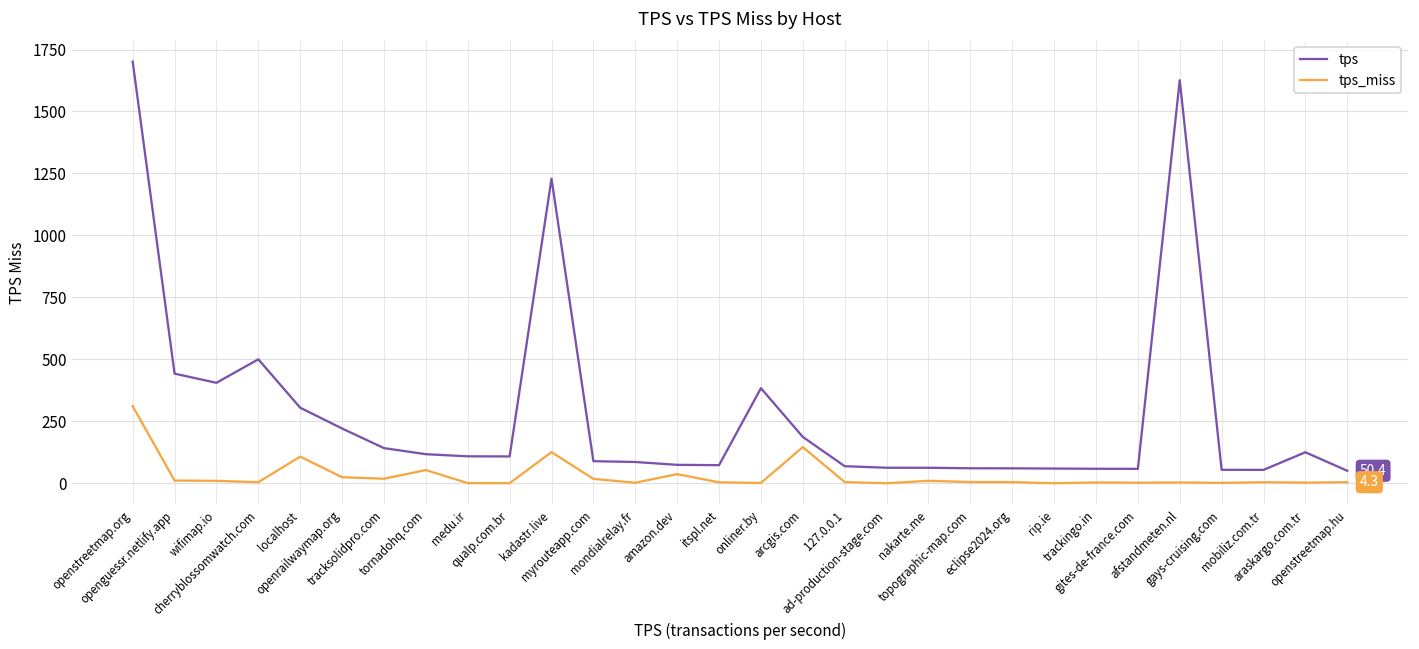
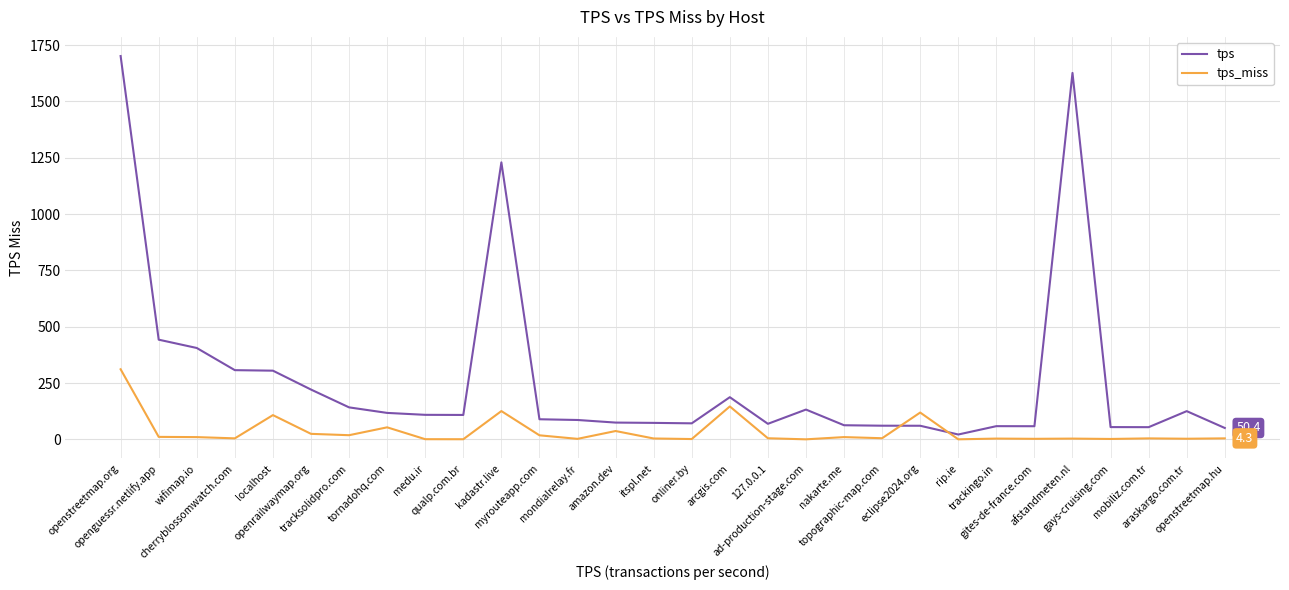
  {
    "tps": {
      "openstreetmap.org": 1700,
      "openguessr.netlify.app": 440,
      "wifimap.io": 410,
-     "cherryblossomwatch.com": 500,
+     "cherryblossomwatch.com": 310,
      "localhost": 300,
      "openrailwaymap.org": 220,
      "tracksolidpro.com": 140,
      "tornadohq.com": 120,
      "medu.ir": 110,
      "qualp.com.br": 110,
      "kadastr.live": 1230,
      "myrouteapp.com": 90,
      "mondialrelay.fr": 90,
      "amazon.dev": 70,
      "itspl.net": 70,
-     "onliner.by": 380,
+     "onliner.by": 70,
      "arcgis.com": 190,
      "127.0.0.1": 70,
-     "ad-production-stage.com": 60,
+     "ad-production-stage.com": 130,
      "nakarte.me": 60,
      "topographic-map.com": 60,
      "eclipse2024.org": 60,
-     "rip.ie": 60,
+     "rip.ie": 20,
      "trackingo.in": 60,
      "gites-de-france.com": 60,
      "afstandmeten.nl": 1630,
      "gays-cruising.com": 50,
      "mobiliz.com.tr": 50,
      "araskargo.com.tr": 130
    },
    "tps_miss": {
      "openstreetmap.org": 310,
      "openguessr.netlify.app": 10,
      "wifimap.io": 10,
      "cherryblossomwatch.com": 0,
      "localhost": 110,
      "openrailwaymap.org": 20,
      "tracksolidpro.com": 20,
      "tornadohq.com": 50,
      "medu.ir": 0,
      "qualp.com.br": 0,
      "kadastr.live": 130,
      "myrouteapp.com": 20,
      "mondialrelay.fr": 0,
      "amazon.dev": 40,
      "itspl.net": 0,
      "onliner.by": 0,
      "arcgis.com": 150,
      "127.0.0.1": 0,
      "ad-production-stage.com": 0,
      "nakarte.me": 10,
      "topographic-map.com": 0,
-     "eclipse2024.org": 0,
+     "eclipse2024.org": 120,
      "rip.ie": 0,
      "trackingo.in": 0,
      "gites-de-france.com": 0,
      "afstandmeten.nl": 0,
      "gays-cruising.com": 0,
      "mobiliz.com.tr": 0,
      "araskargo.com.tr": 0
    }
  }
